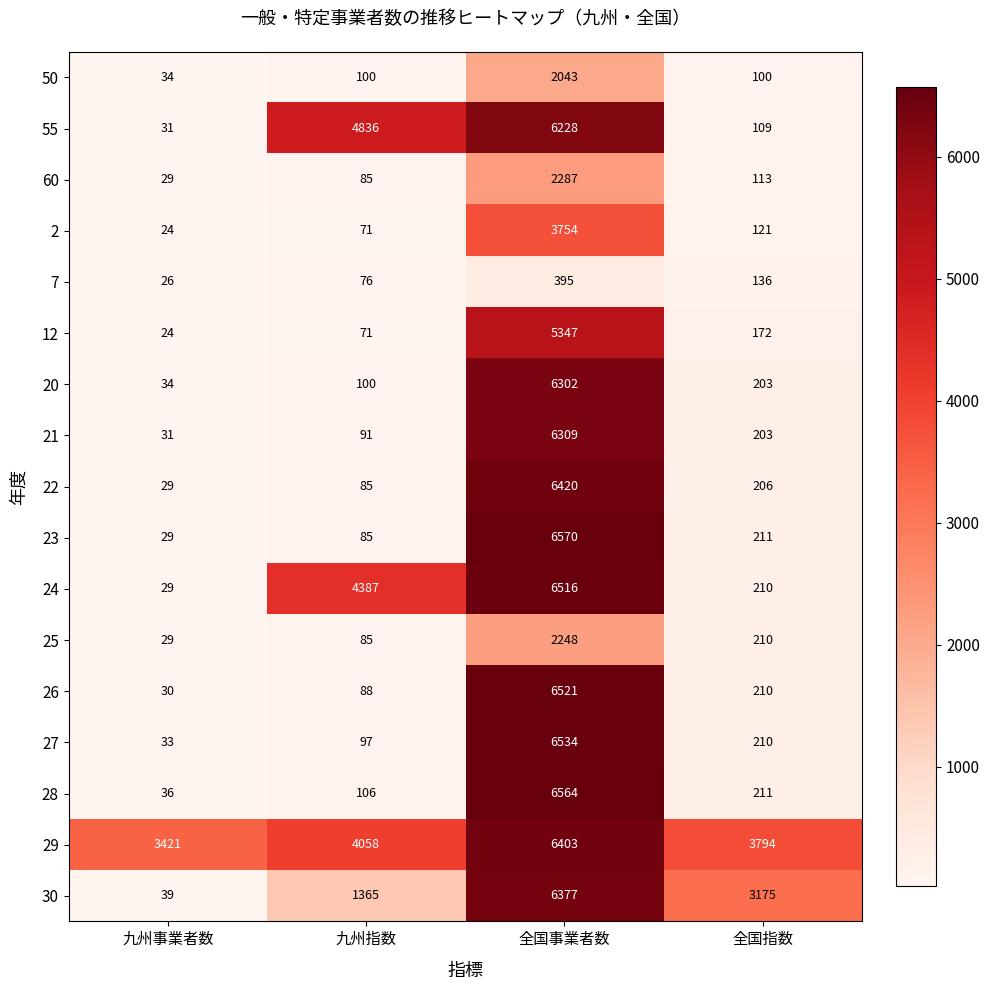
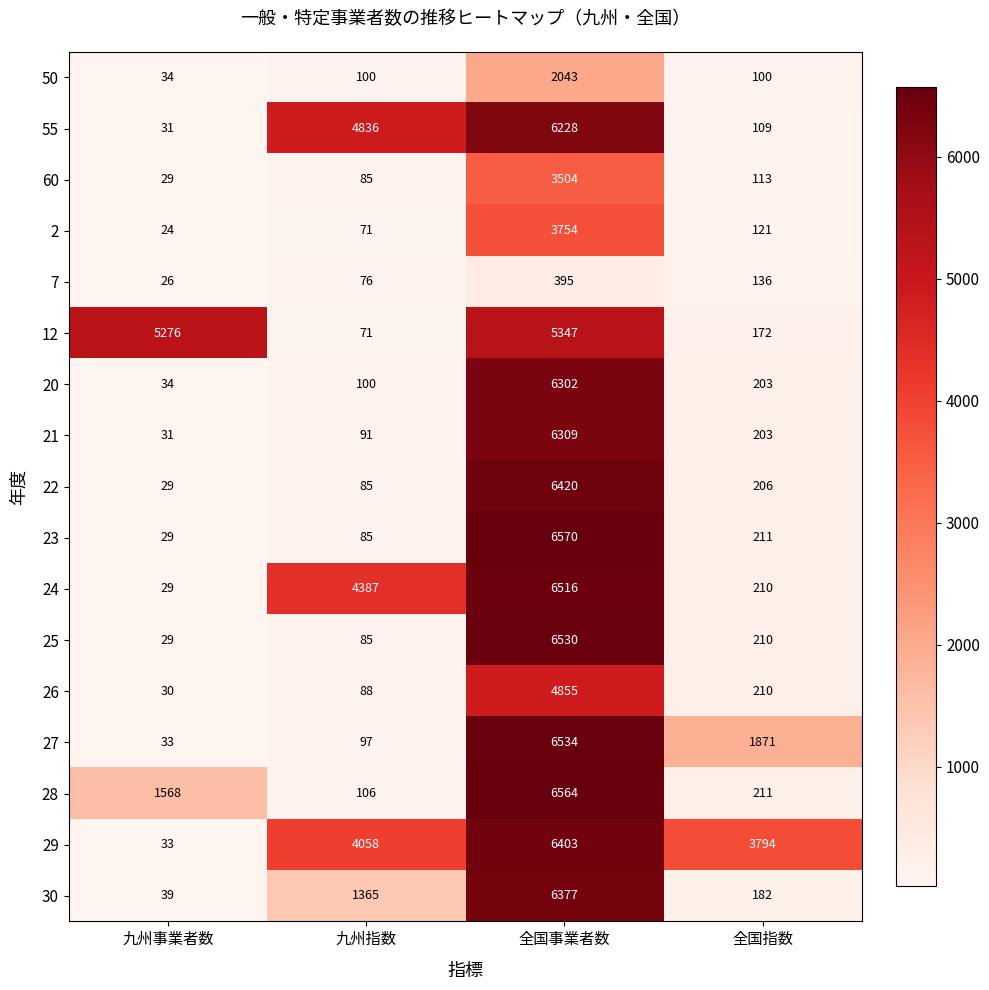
  {
    "50": {
      "九州事業者数": 34,
      "九州指数": 100,
      "全国事業者数": 2043,
      "全国指数": 100
    },
    "55": {
      "九州事業者数": 31,
      "九州指数": 4836,
      "全国事業者数": 6228,
      "全国指数": 109
    },
    "60": {
      "九州事業者数": 29,
      "九州指数": 85,
-     "全国事業者数": 2287,
+     "全国事業者数": 3504,
      "全国指数": 113
    },
    "2": {
      "九州事業者数": 24,
      "九州指数": 71,
      "全国事業者数": 3754,
      "全国指数": 121
    },
    "7": {
      "九州事業者数": 26,
      "九州指数": 76,
      "全国事業者数": 395,
      "全国指数": 136
    },
    "12": {
-     "九州事業者数": 24,
+     "九州事業者数": 5276,
      "九州指数": 71,
      "全国事業者数": 5347,
      "全国指数": 172
    },
    "20": {
      "九州事業者数": 34,
      "九州指数": 100,
      "全国事業者数": 6302,
      "全国指数": 203
    },
    "21": {
      "九州事業者数": 31,
      "九州指数": 91,
      "全国事業者数": 6309,
      "全国指数": 203
    },
    "22": {
      "九州事業者数": 29,
      "九州指数": 85,
      "全国事業者数": 6420,
      "全国指数": 206
    },
    "23": {
      "九州事業者数": 29,
      "九州指数": 85,
      "全国事業者数": 6570,
      "全国指数": 211
    },
    "24": {
      "九州事業者数": 29,
      "九州指数": 4387,
      "全国事業者数": 6516,
      "全国指数": 210
    },
    "25": {
      "九州事業者数": 29,
      "九州指数": 85,
-     "全国事業者数": 2248,
+     "全国事業者数": 6530,
      "全国指数": 210
    },
    "26": {
      "九州事業者数": 30,
      "九州指数": 88,
-     "全国事業者数": 6521,
+     "全国事業者数": 4855,
      "全国指数": 210
    },
    "27": {
      "九州事業者数": 33,
      "九州指数": 97,
      "全国事業者数": 6534,
-     "全国指数": 210
+     "全国指数": 1871
    },
    "28": {
-     "九州事業者数": 36,
+     "九州事業者数": 1568,
      "九州指数": 106,
      "全国事業者数": 6564,
      "全国指数": 211
    },
    "29": {
-     "九州事業者数": 3421,
+     "九州事業者数": 33,
      "九州指数": 4058,
      "全国事業者数": 6403,
      "全国指数": 3794
    },
    "30": {
      "九州事業者数": 39,
      "九州指数": 1365,
      "全国事業者数": 6377,
-     "全国指数": 3175
+     "全国指数": 182
    }
  }
